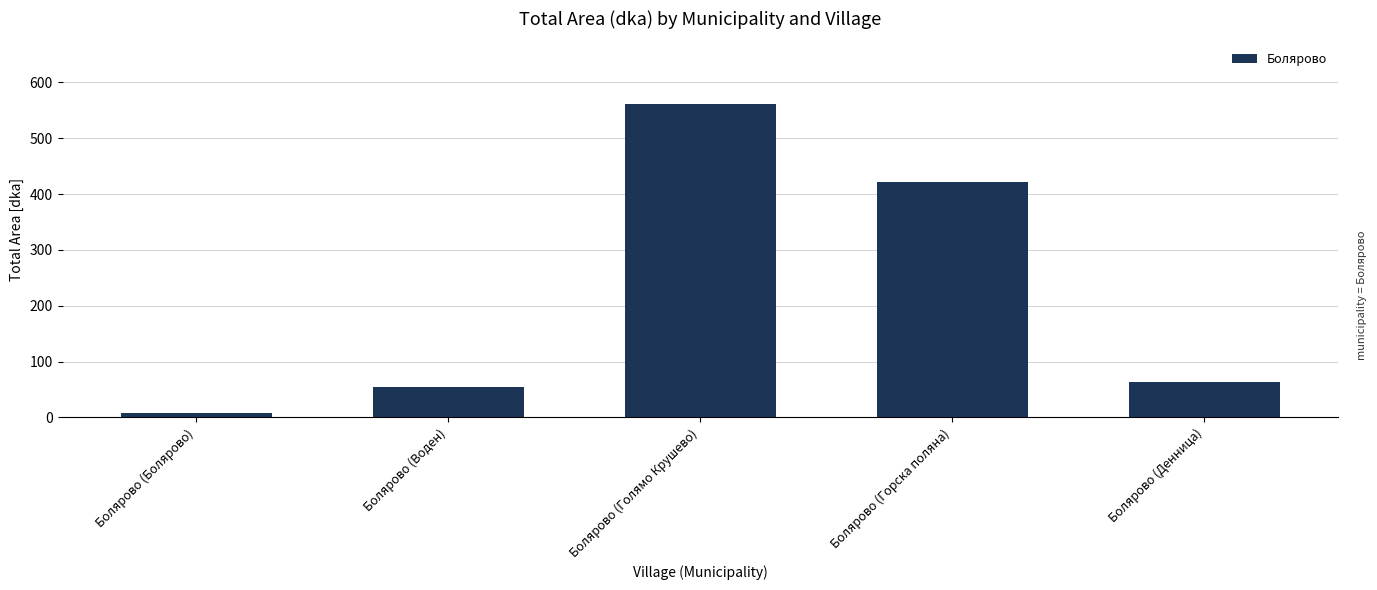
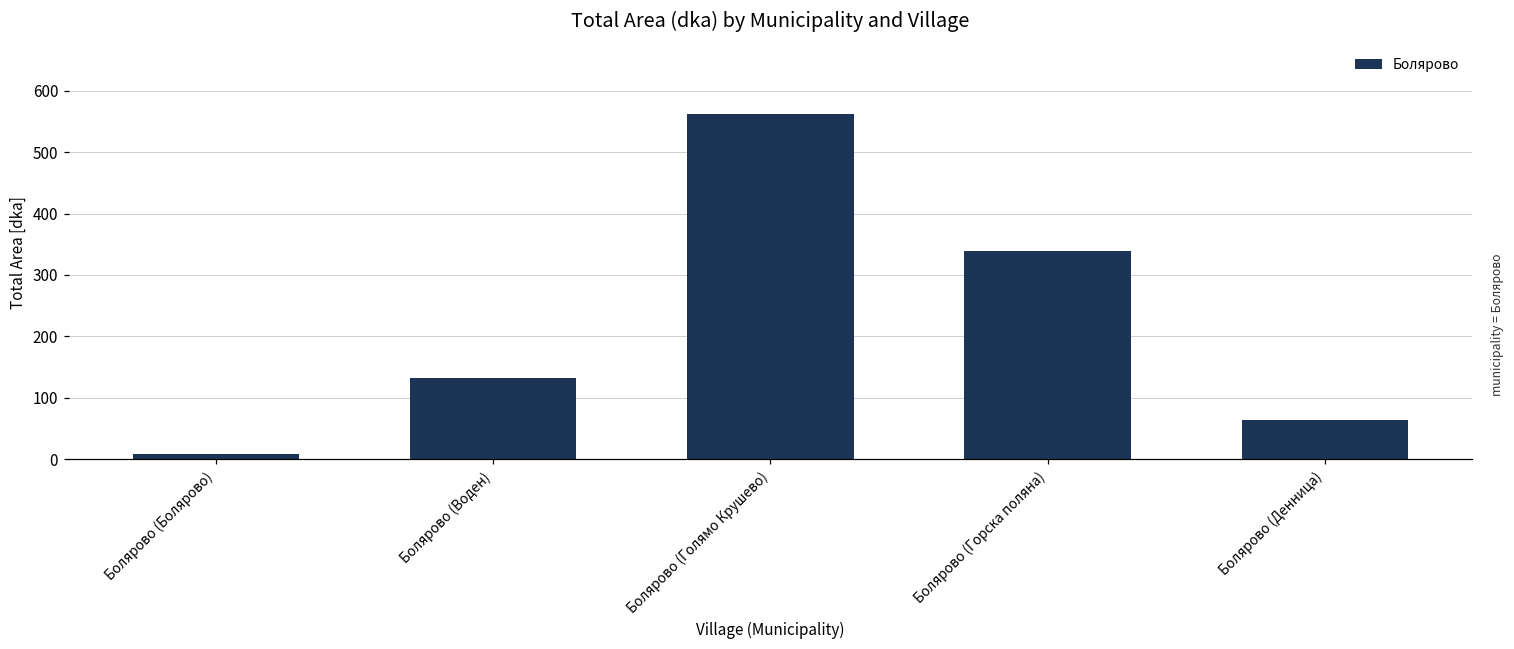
  {
    "Болярово (Болярово)": 10,
-   "Болярово (Воден)": 50,
+   "Болярово (Воден)": 130,
    "Болярово (Голямо Крушево)": 560,
-   "Болярово (Горска поляна)": 420,
+   "Болярово (Горска поляна)": 340,
    "Болярово (Денница)": 60
  }
